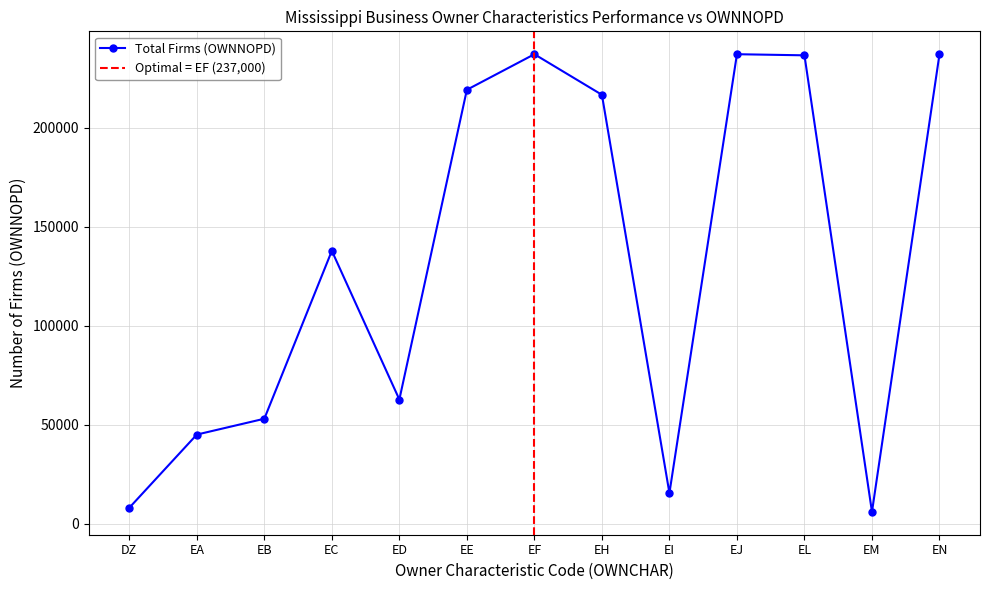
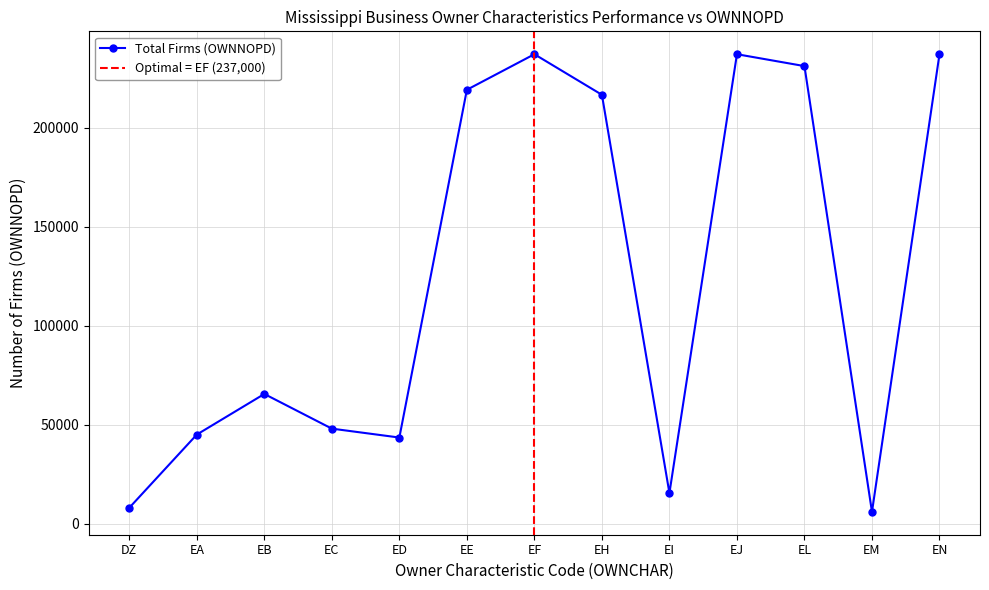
  {
    "DZ": 8000,
    "EA": 45000,
-   "EB": 53000,
-   "EC": 138000,
-   "ED": 63000,
+   "EB": 66000,
+   "EC": 48000,
+   "ED": 44000,
    "EE": 219000,
    "EF": 237000,
    "EH": 217000,
    "EI": 15000,
    "EJ": 237000,
-   "EL": 236000,
+   "EL": 231000,
    "EM": 6000,
    "EN": 237000
  }
